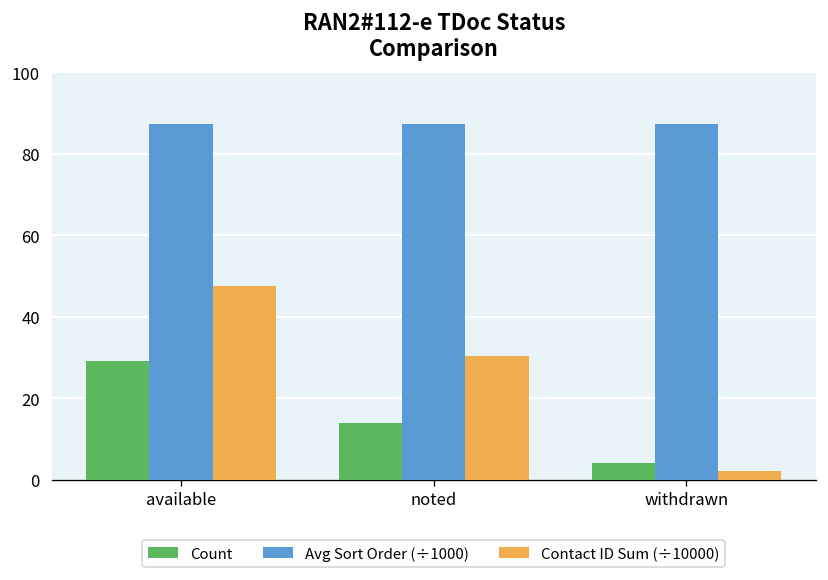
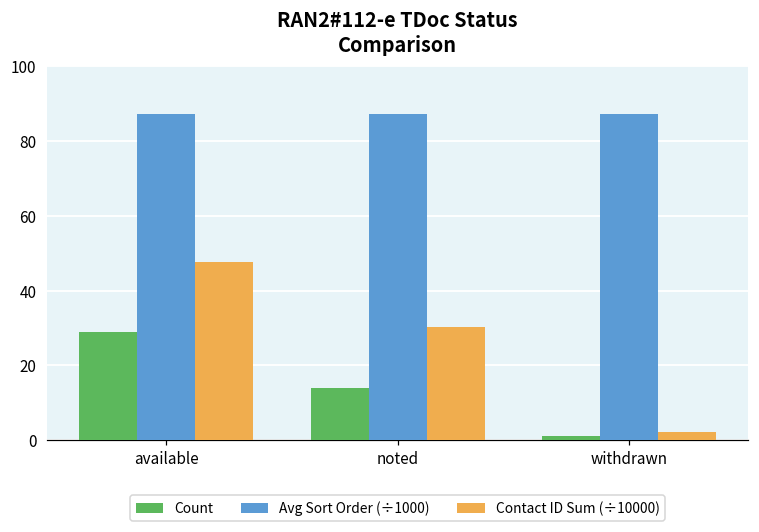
  {
    "Count": {
      "available": 29,
      "noted": 14,
-     "withdrawn": 4
+     "withdrawn": 1
    },
    "Avg Sort Order (÷1000)": {
      "available": 87,
      "noted": 87,
      "withdrawn": 87
    },
    "Contact ID Sum (÷10000)": {
      "available": 48,
      "noted": 30,
      "withdrawn": 2
    }
  }
